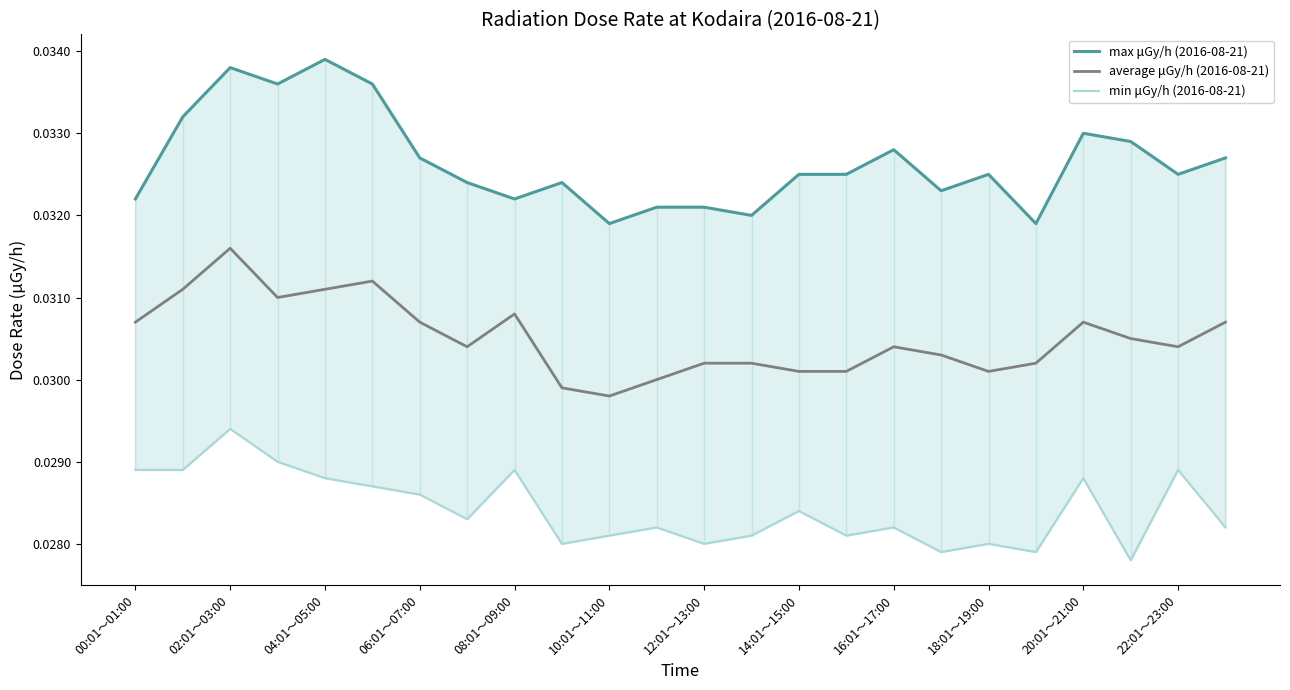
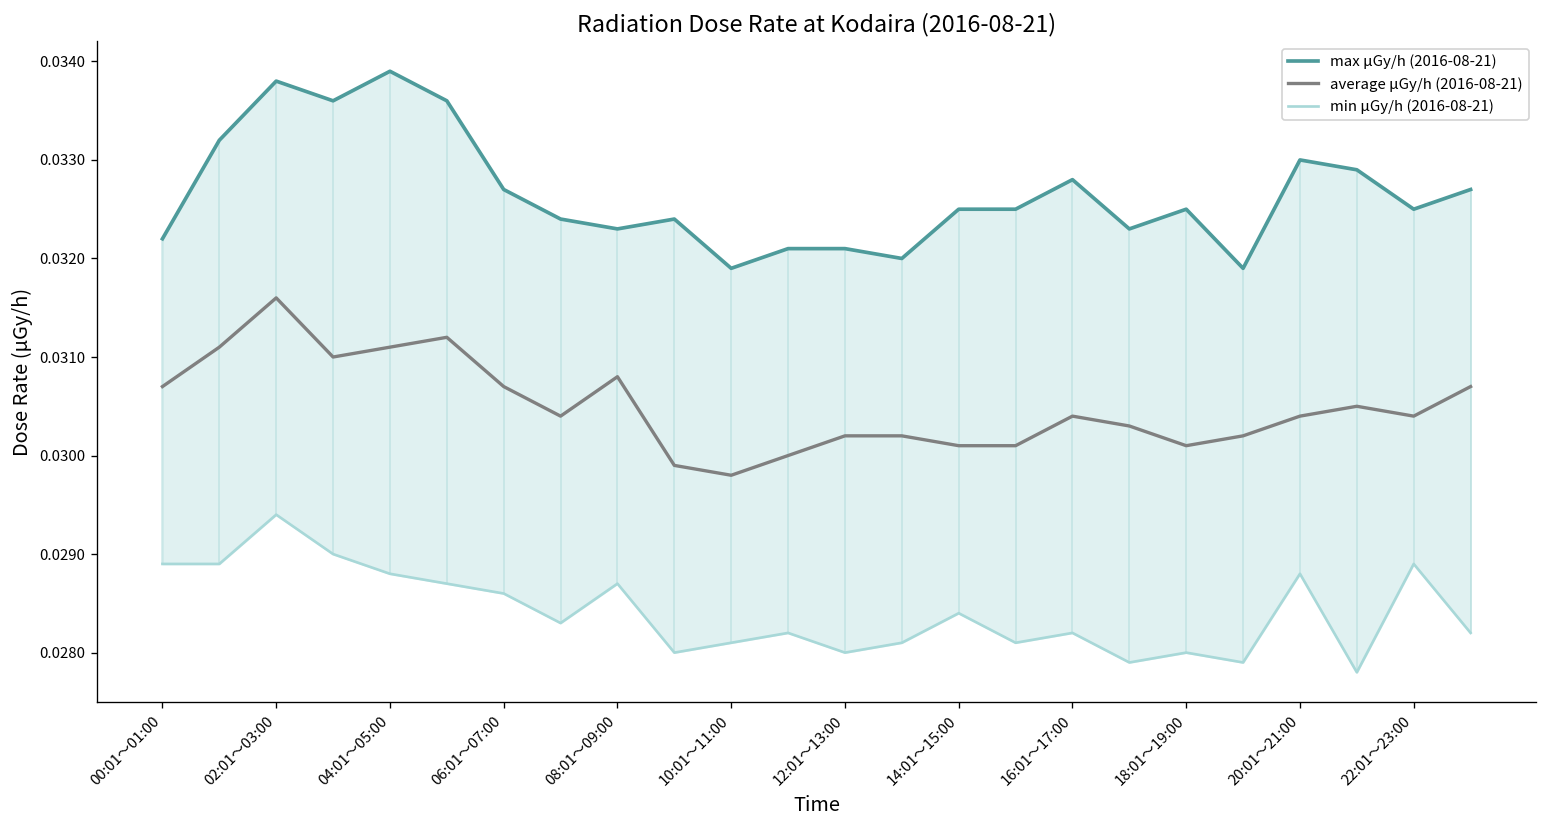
  {
    "max μGy/h (2016-08-21)": {
      "00:01～01:00": 0.0322,
      "02:01～03:00": 0.0338,
      "04:01～05:00": 0.0339,
      "06:01～07:00": 0.0327,
-     "08:01～09:00": 0.0322,
+     "08:01～09:00": 0.0323,
      "10:01～11:00": 0.0319,
      "12:01～13:00": 0.0321,
      "14:01～15:00": 0.0325,
      "16:01～17:00": 0.0328,
      "18:01～19:00": 0.0325,
      "20:01～21:00": 0.0330,
      "22:01～23:00": 0.0325
    },
    "average μGy/h (2016-08-21)": {
      "00:01～01:00": 0.0307,
      "02:01～03:00": 0.0316,
      "04:01～05:00": 0.0311,
      "06:01～07:00": 0.0307,
      "08:01～09:00": 0.0308,
      "10:01～11:00": 0.0298,
      "12:01～13:00": 0.0302,
      "14:01～15:00": 0.0301,
      "16:01～17:00": 0.0304,
      "18:01～19:00": 0.0301,
-     "20:01～21:00": 0.0307,
+     "20:01～21:00": 0.0304,
      "22:01～23:00": 0.0304
    },
    "min μGy/h (2016-08-21)": {
      "00:01～01:00": 0.0289,
      "02:01～03:00": 0.0294,
      "04:01～05:00": 0.0288,
      "06:01～07:00": 0.0286,
-     "08:01～09:00": 0.0289,
+     "08:01～09:00": 0.0287,
      "10:01～11:00": 0.0281,
      "12:01～13:00": 0.0280,
      "14:01～15:00": 0.0284,
      "16:01～17:00": 0.0282,
      "18:01～19:00": 0.0280,
      "20:01～21:00": 0.0288,
      "22:01～23:00": 0.0289
    }
  }
